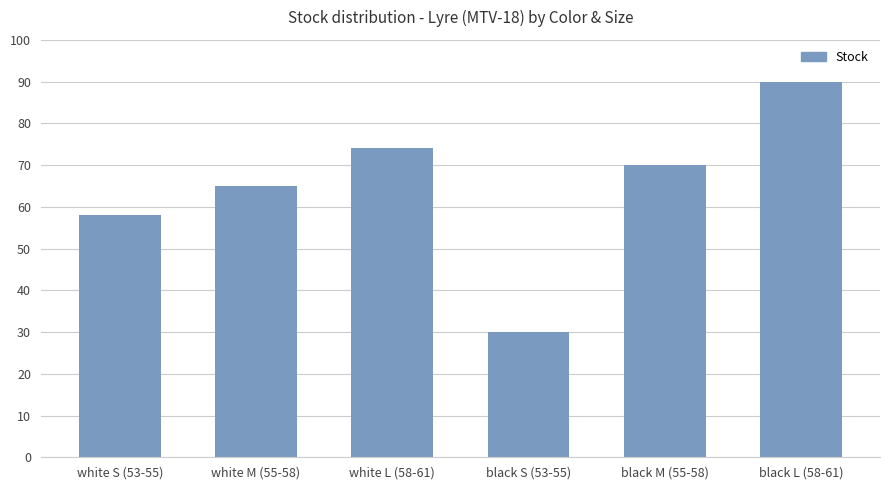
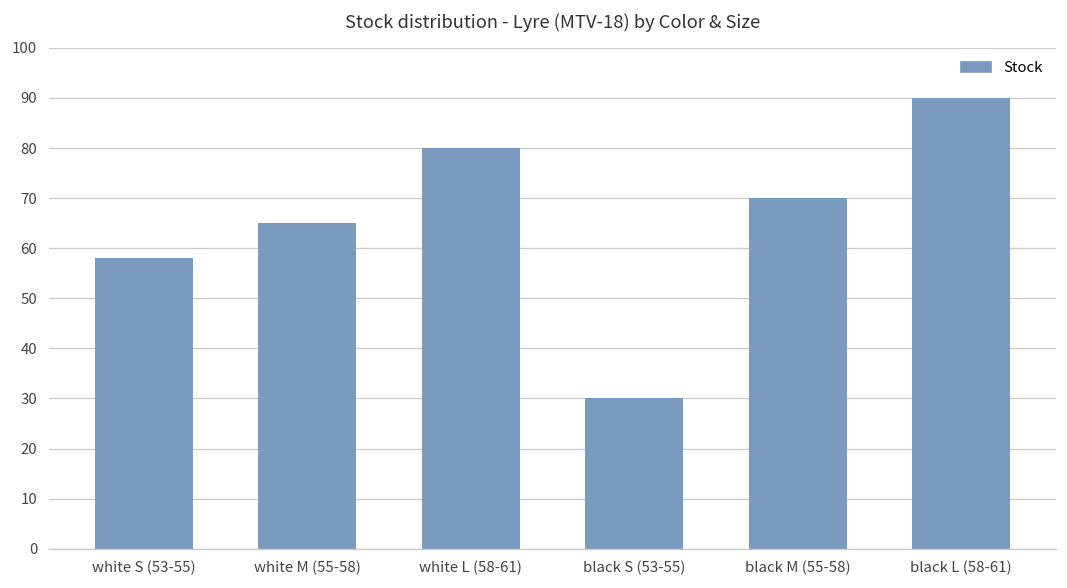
  {
    "white S (53-55)": 58,
    "white M (55-58)": 65,
-   "white L (58-61)": 74,
+   "white L (58-61)": 80,
    "black S (53-55)": 30,
    "black M (55-58)": 70,
    "black L (58-61)": 90
  }
